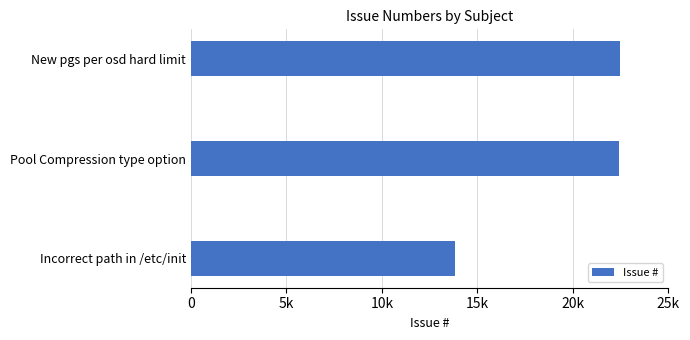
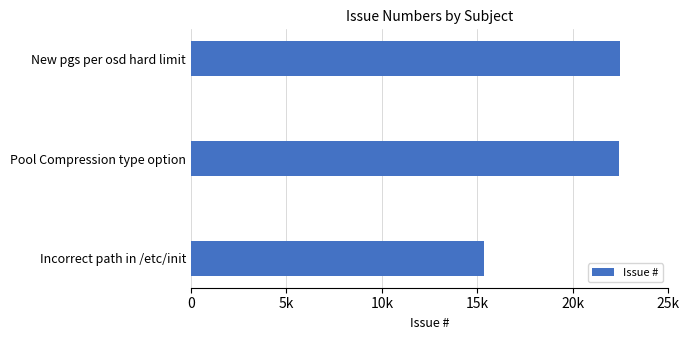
  {
    "New pgs per osd hard limit": 22400,
    "Pool Compression type option": 22400,
-   "Incorrect path in /etc/init": 13800
+   "Incorrect path in /etc/init": 15300
  }
